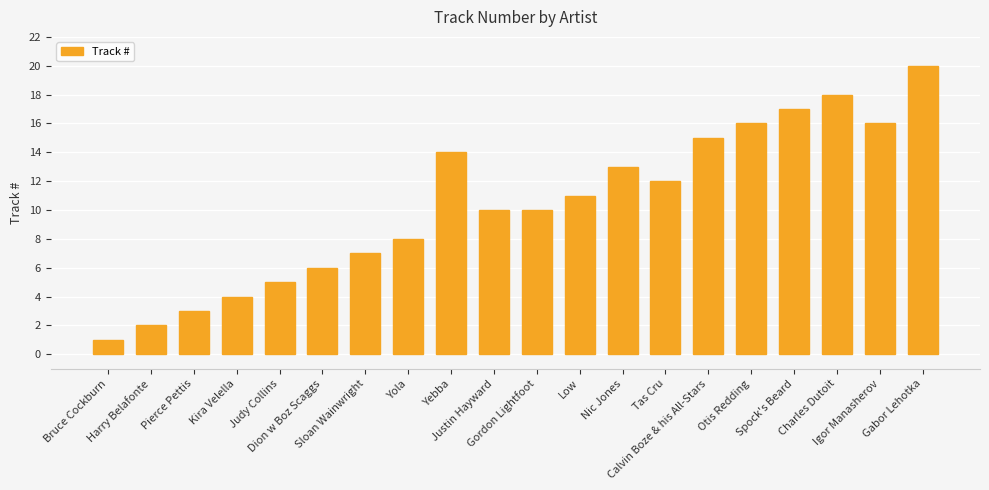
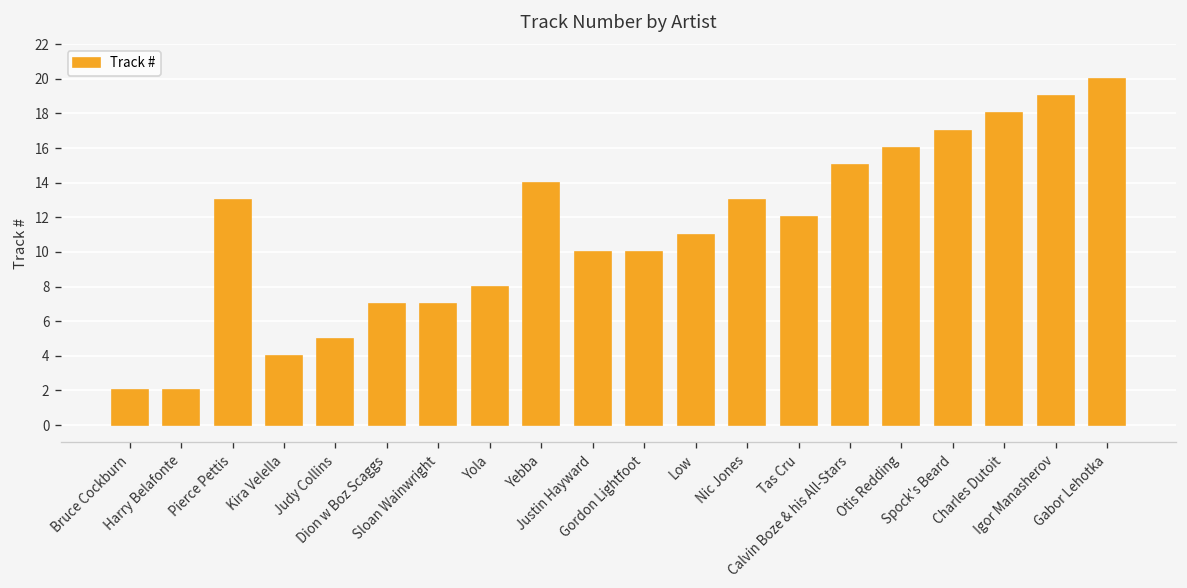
  {
-   "Bruce Cockburn": 1,
+   "Bruce Cockburn": 2,
    "Harry Belafonte": 2,
-   "Pierce Pettis": 3,
+   "Pierce Pettis": 13,
    "Kira Velella": 4,
    "Judy Collins": 5,
-   "Dion w Boz Scaggs": 6,
+   "Dion w Boz Scaggs": 7,
    "Sloan Wainwright": 7,
    "Yola": 8,
    "Yebba": 14,
    "Justin Hayward": 10,
    "Gordon Lightfoot": 10,
    "Low": 11,
    "Nic Jones": 13,
    "Tas Cru": 12,
    "Calvin Boze & his All-Stars": 15,
    "Otis Redding": 16,
    "Spock's Beard": 17,
    "Charles Dutoit": 18,
-   "Igor Manasherov": 16,
+   "Igor Manasherov": 19,
    "Gabor Lehotka": 20
  }
